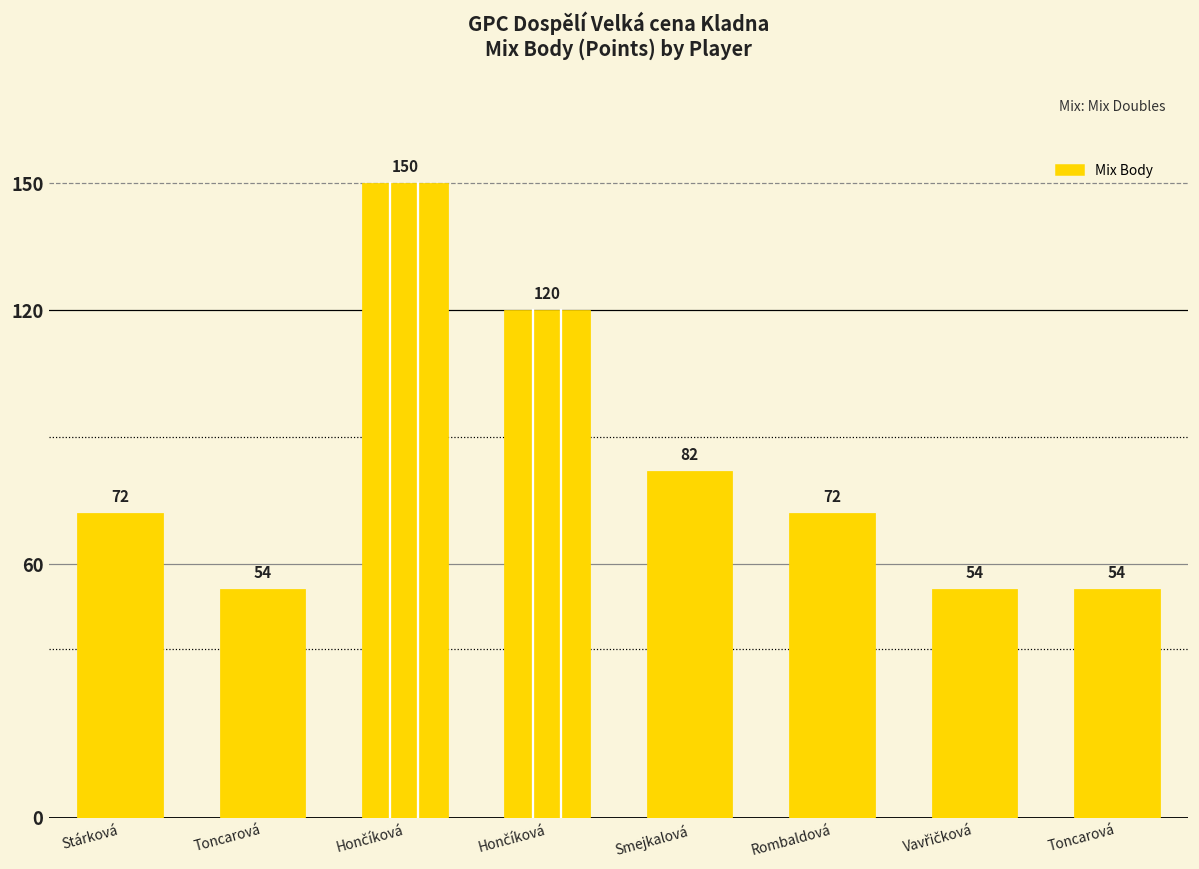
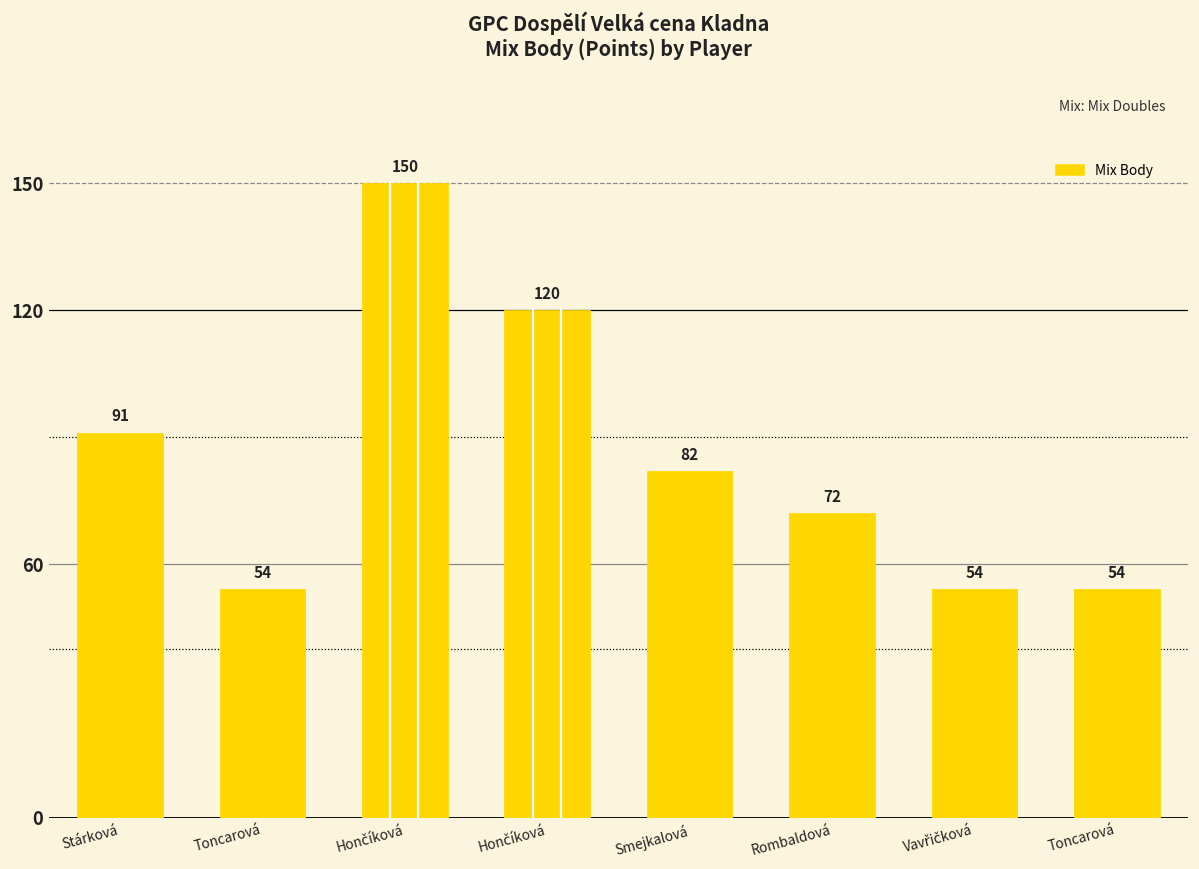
  {
    "Mix Body": {
-     "Stárková": 72,
+     "Stárková": 91,
      "Smejkalová": 82,
      "Rombaldová": 72,
      "Vavřičková": 54
    }
  }
